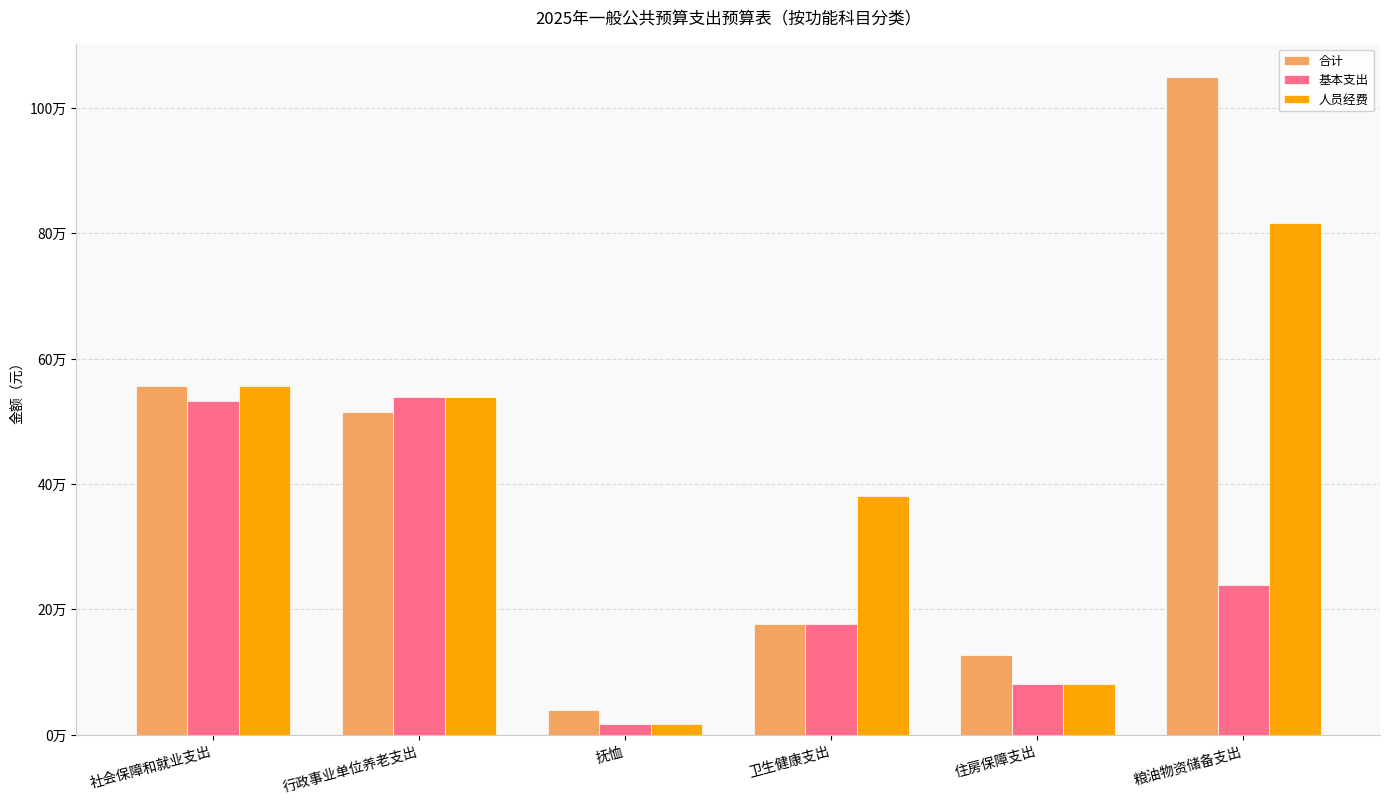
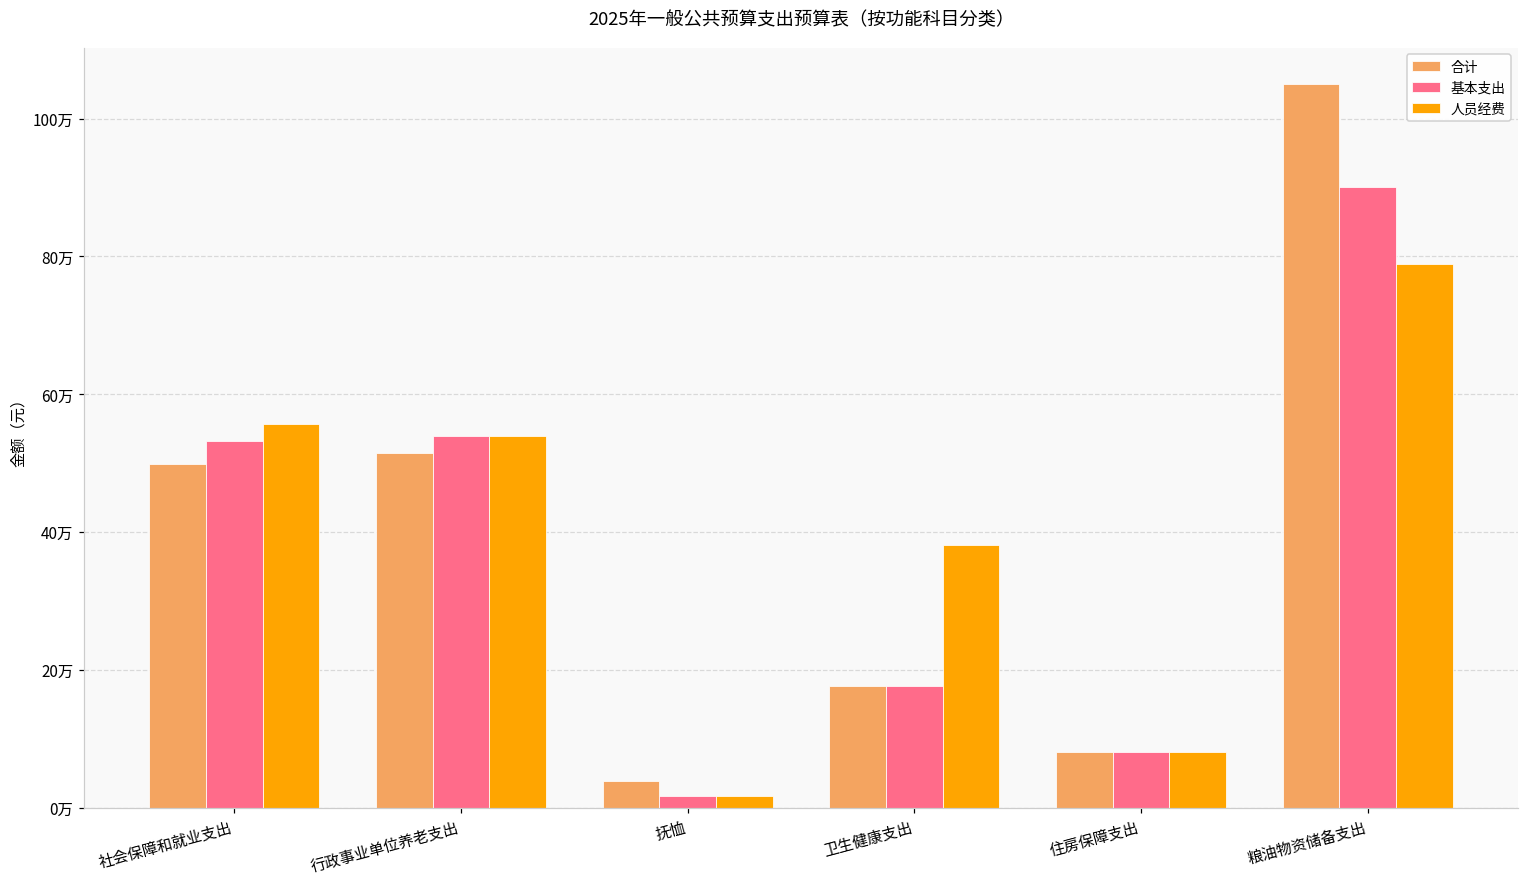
  {
    "合计": {
-     "社会保障和就业支出": "56万",
+     "社会保障和就业支出": "50万",
      "行政事业单位养老支出": "51万",
      "抚恤": "4万",
      "卫生健康支出": "18万",
-     "住房保障支出": "13万",
+     "住房保障支出": "8万",
      "粮油物资储备支出": "105万"
    },
    "基本支出": {
      "社会保障和就业支出": "53万",
      "行政事业单位养老支出": "54万",
      "抚恤": "2万",
      "卫生健康支出": "18万",
      "住房保障支出": "8万",
-     "粮油物资储备支出": "24万"
+     "粮油物资储备支出": "90万"
    },
    "人员经费": {
      "社会保障和就业支出": "56万",
      "行政事业单位养老支出": "54万",
      "抚恤": "2万",
      "卫生健康支出": "38万",
      "住房保障支出": "8万",
-     "粮油物资储备支出": "82万"
+     "粮油物资储备支出": "79万"
    }
  }
